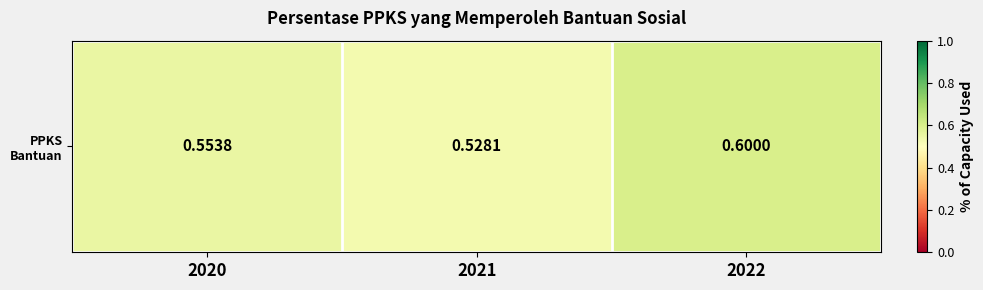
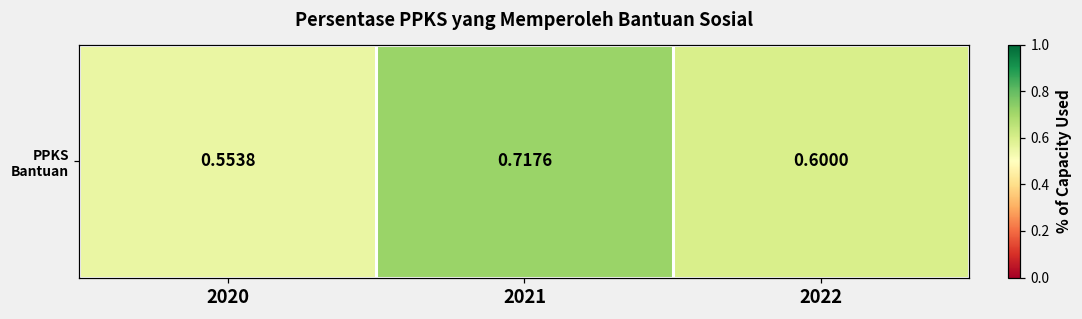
  {
    "PPKS Bantuan": {
      "2020": 0.5538,
-     "2021": 0.5281,
+     "2021": 0.7176,
      "2022": 0.6000
    }
  }
